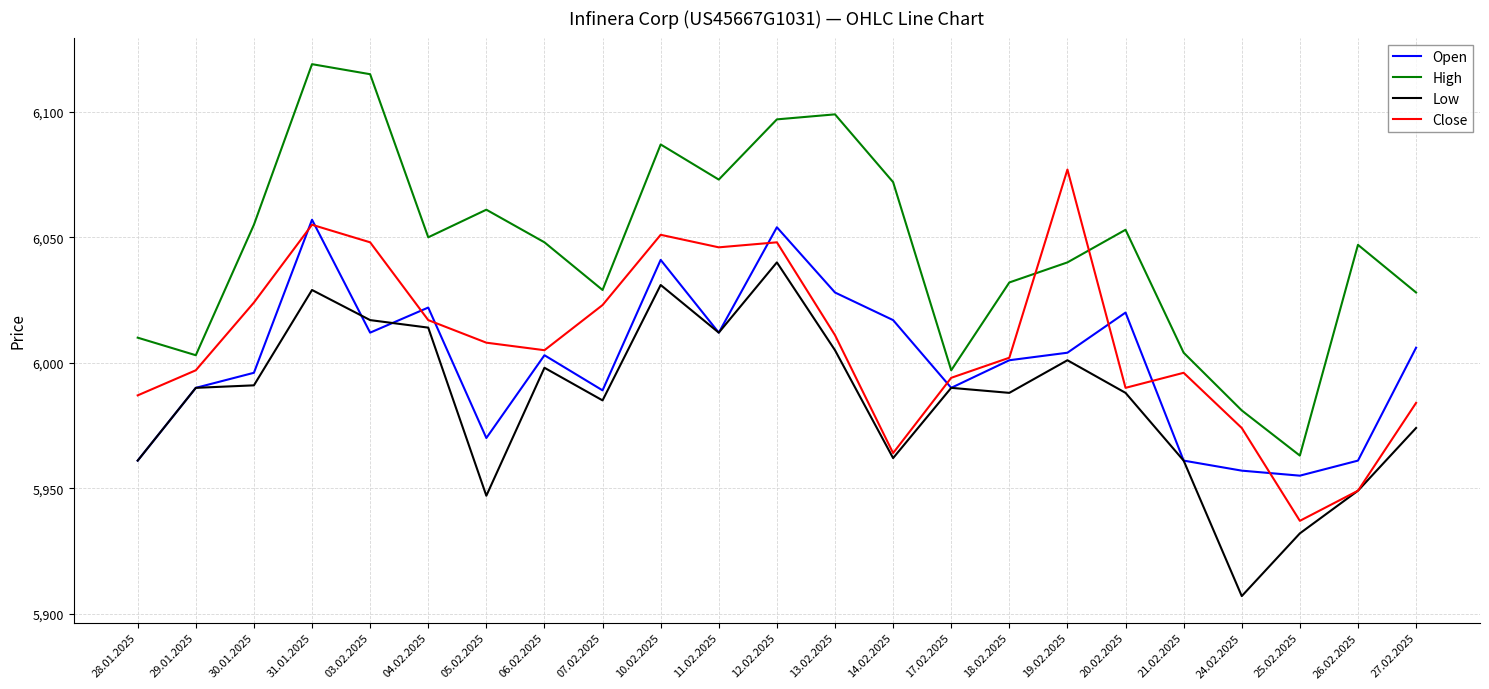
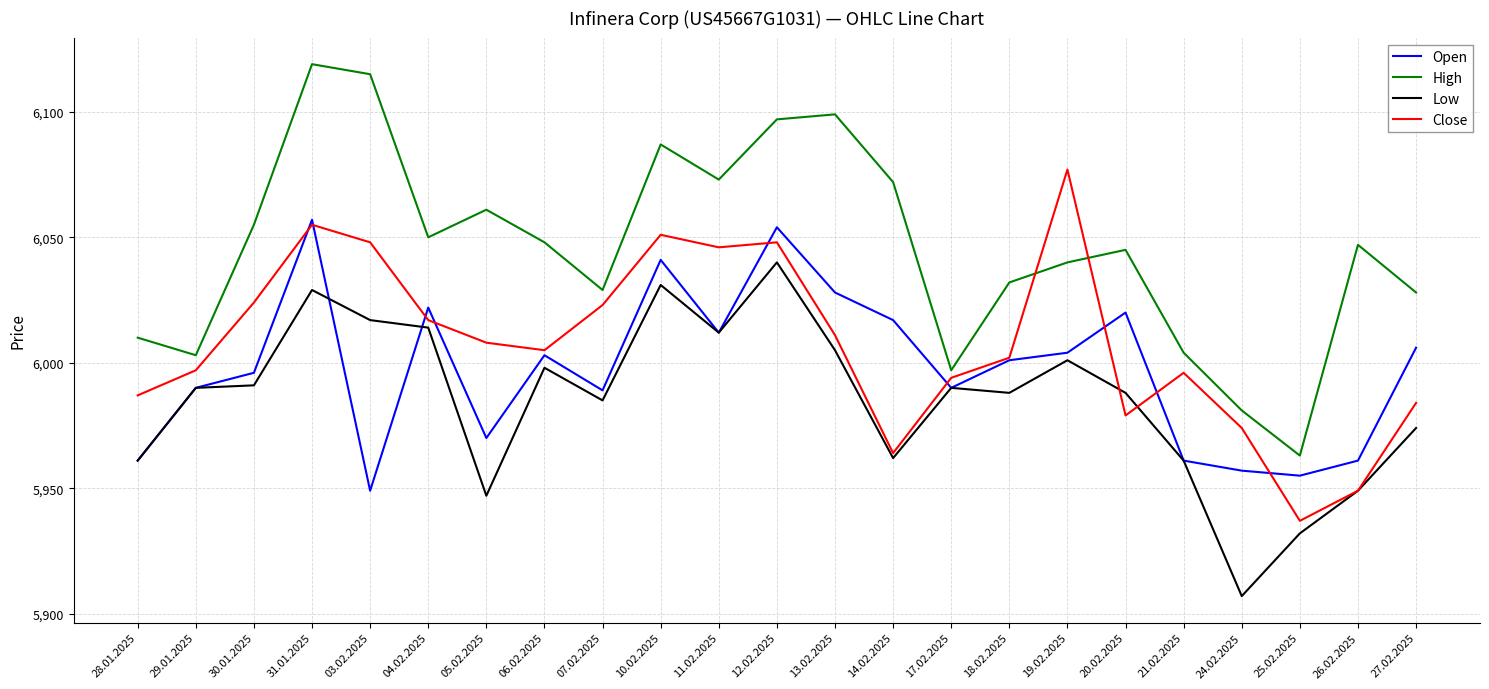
  {
    "Open": {
      "30.01.2025": "5,996",
      "31.01.2025": "6,057",
-     "03.02.2025": "6,012",
+     "03.02.2025": "5,949",
      "04.02.2025": "6,022",
      "05.02.2025": "5,970",
      "06.02.2025": "6,003",
      "07.02.2025": "5,989",
      "10.02.2025": "6,041",
      "12.02.2025": "6,054",
      "13.02.2025": "6,028",
      "14.02.2025": "6,017",
      "19.02.2025": "6,004",
      "20.02.2025": "6,020",
      "24.02.2025": "5,957",
      "25.02.2025": "5,955",
      "26.02.2025": "5,961",
      "27.02.2025": "6,006"
    },
    "High": {
      "28.01.2025": "6,010",
      "29.01.2025": "6,003",
      "30.01.2025": "6,055",
      "31.01.2025": "6,119",
      "03.02.2025": "6,115",
      "04.02.2025": "6,050",
      "05.02.2025": "6,061",
      "06.02.2025": "6,048",
      "07.02.2025": "6,029",
      "10.02.2025": "6,087",
      "11.02.2025": "6,073",
      "12.02.2025": "6,097",
      "13.02.2025": "6,099",
      "14.02.2025": "6,072",
      "17.02.2025": "5,997",
      "18.02.2025": "6,032",
      "19.02.2025": "6,040",
-     "20.02.2025": "6,053",
+     "20.02.2025": "6,045",
      "21.02.2025": "6,004",
      "24.02.2025": "5,981",
      "25.02.2025": "5,963",
      "26.02.2025": "6,047",
      "27.02.2025": "6,028"
    },
    "Low": {
      "30.01.2025": "5,991",
      "31.01.2025": "6,029",
      "03.02.2025": "6,017",
      "04.02.2025": "6,014",
      "05.02.2025": "5,947",
      "06.02.2025": "5,998",
      "07.02.2025": "5,985",
      "10.02.2025": "6,031",
      "12.02.2025": "6,040",
      "13.02.2025": "6,005",
      "14.02.2025": "5,962",
      "18.02.2025": "5,988",
      "19.02.2025": "6,001",
      "20.02.2025": "5,988",
      "24.02.2025": "5,907",
      "25.02.2025": "5,932",
      "27.02.2025": "5,974"
    },
    "Close": {
      "28.01.2025": "5,987",
      "29.01.2025": "5,997",
      "30.01.2025": "6,024",
      "31.01.2025": "6,055",
      "03.02.2025": "6,048",
      "04.02.2025": "6,017",
      "05.02.2025": "6,008",
      "06.02.2025": "6,005",
      "07.02.2025": "6,023",
      "10.02.2025": "6,051",
      "11.02.2025": "6,046",
      "12.02.2025": "6,048",
      "13.02.2025": "6,011",
      "14.02.2025": "5,964",
      "17.02.2025": "5,994",
      "19.02.2025": "6,077",
-     "20.02.2025": "5,990",
+     "20.02.2025": "5,979",
      "21.02.2025": "5,996",
      "24.02.2025": "5,974",
      "25.02.2025": "5,937",
      "27.02.2025": "5,984"
    }
  }
